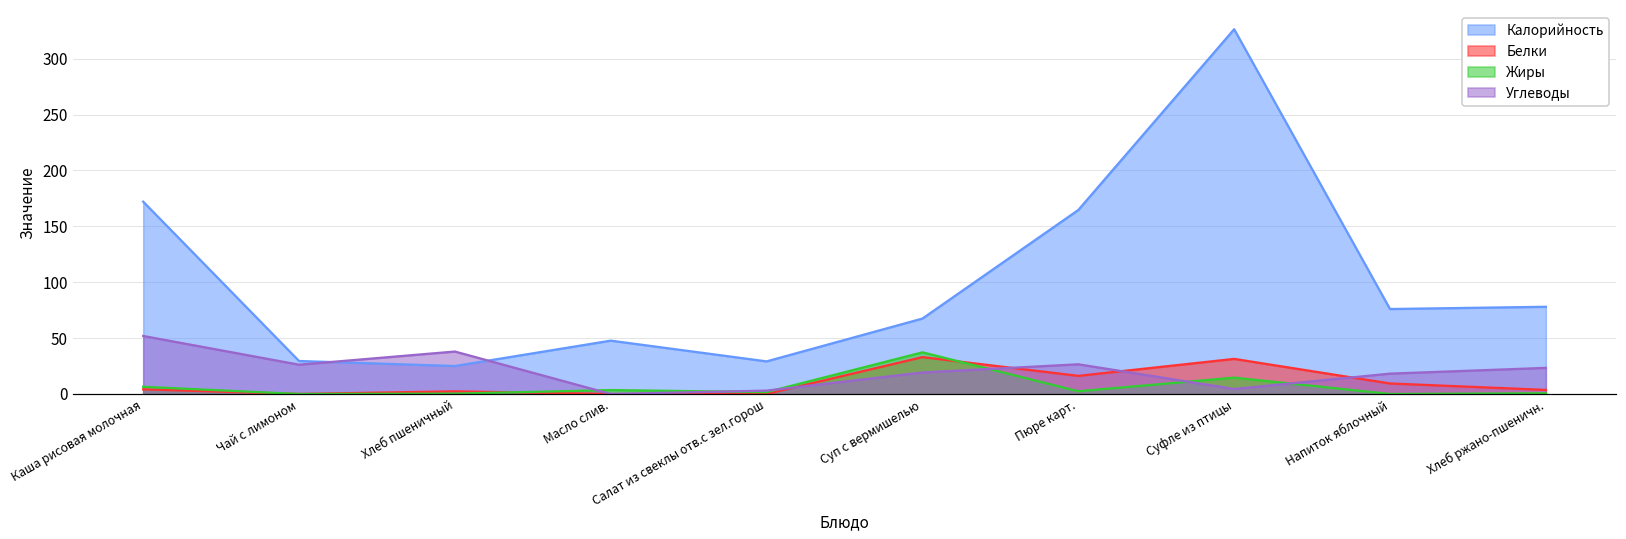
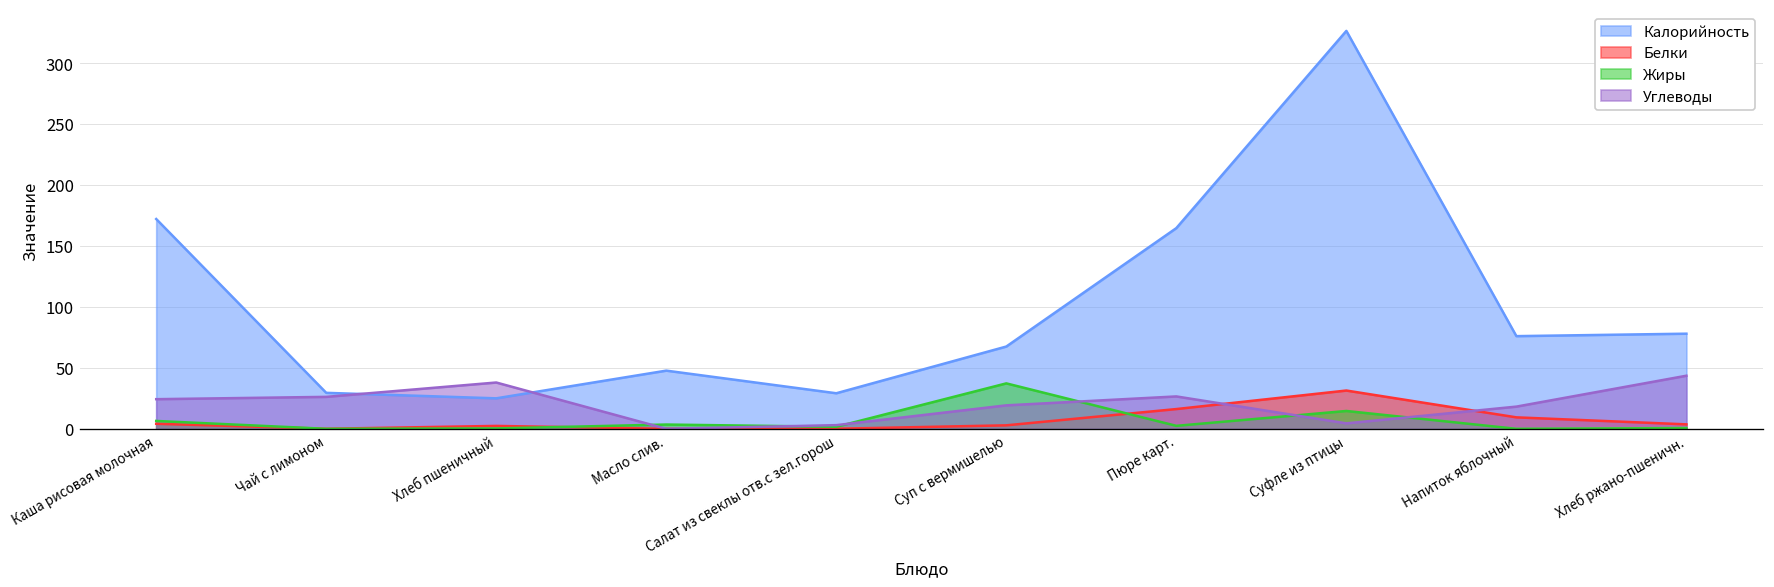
  {
    "Калорийность": {
      "Каша рисовая молочная": 172,
      "Чай с лимоном": 30,
      "Хлеб пшеничный": 25,
      "Масло слив.": 48,
      "Салат из свеклы отв.с зел.горош": 29,
      "Суп с вермишелью": 67,
      "Пюре карт.": 165,
      "Суфле из птицы": 326,
      "Напиток яблочный": 76,
      "Хлеб ржано-пшеничн.": 78
    },
    "Белки": {
-     "Суп с вермишелью": 33,
+     "Суп с вермишелью": 3,
      "Пюре карт.": 16,
      "Суфле из птицы": 31,
      "Напиток яблочный": 9,
      "Хлеб ржано-пшеничн.": 4
    },
    "Жиры": {
      "Масло слив.": 4,
      "Суп с вермишелью": 37,
      "Пюре карт.": 2,
      "Суфле из птицы": 15,
      "Напиток яблочный": 0,
      "Хлеб ржано-пшеничн.": 1
    },
    "Углеводы": {
-     "Каша рисовая молочная": 52,
+     "Каша рисовая молочная": 24,
      "Чай с лимоном": 26,
      "Хлеб пшеничный": 38,
      "Суп с вермишелью": 19,
      "Пюре карт.": 27,
      "Суфле из птицы": 4,
      "Напиток яблочный": 18,
-     "Хлеб ржано-пшеничн.": 23
+     "Хлеб ржано-пшеничн.": 44
    }
  }
